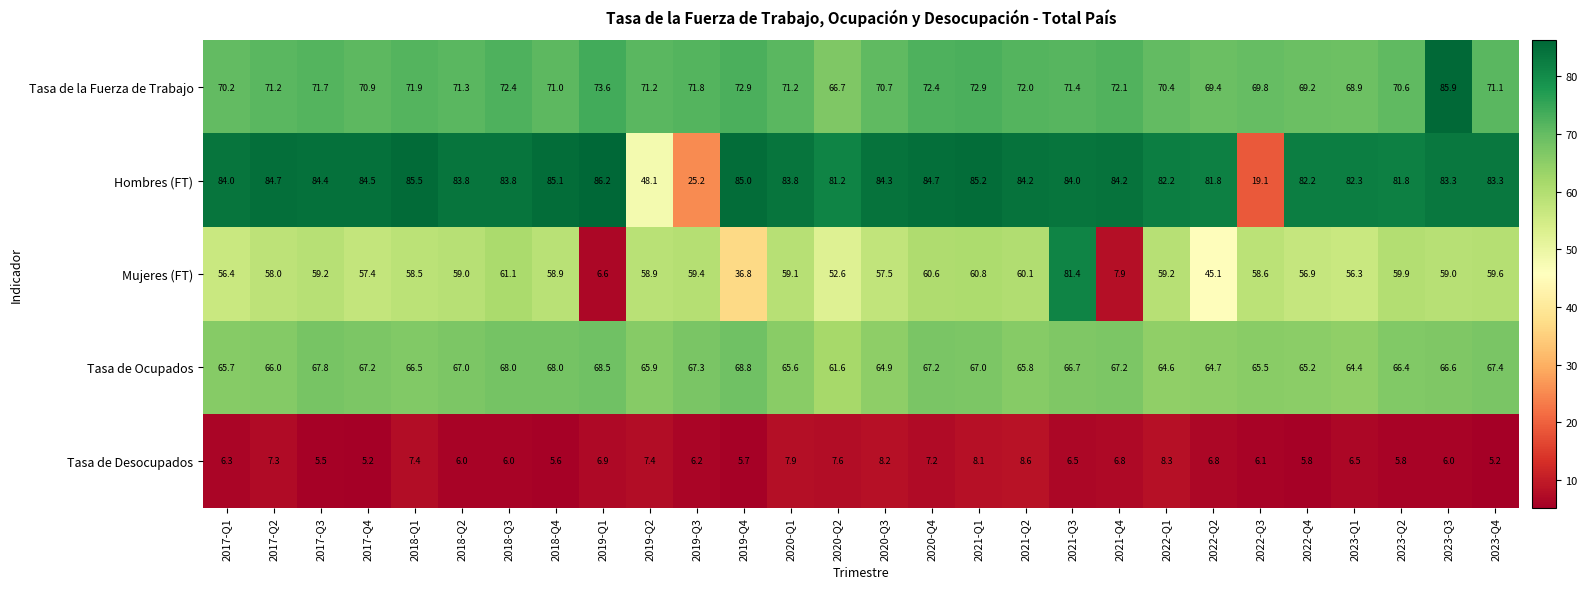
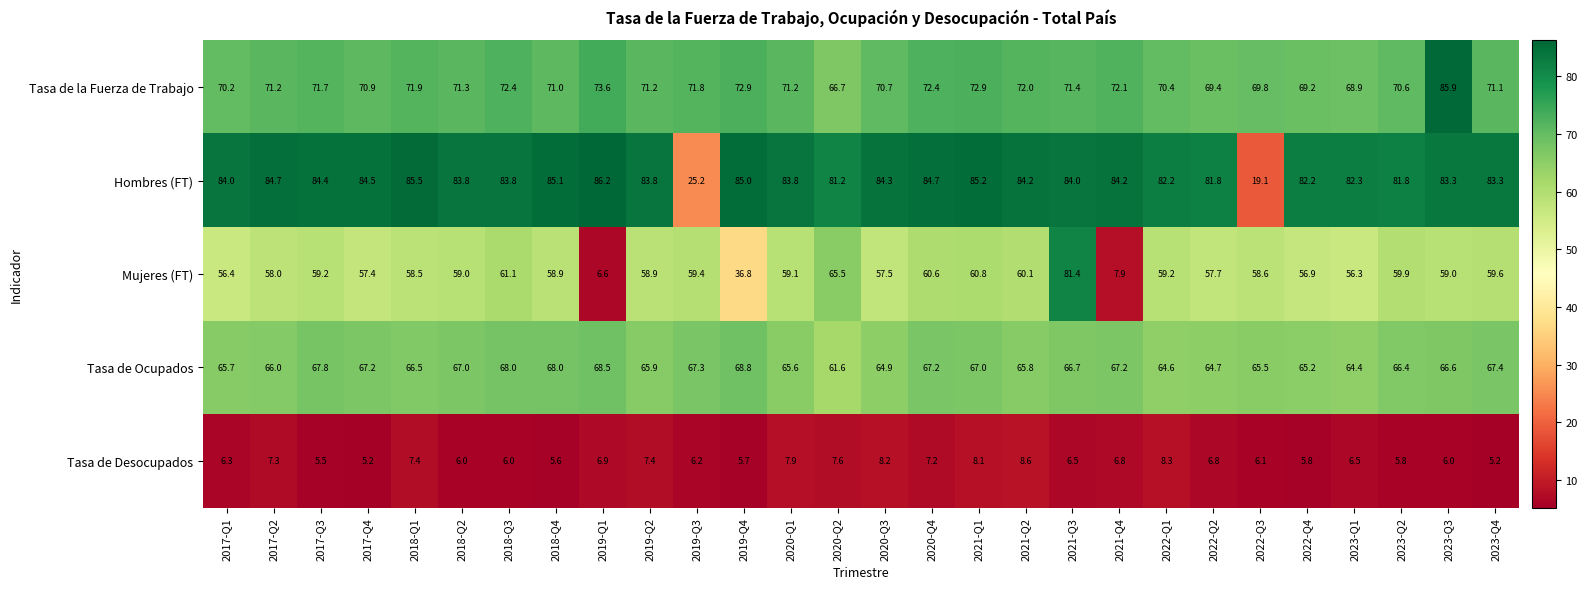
  {
    "Tasa de la Fuerza de Trabajo": {
      "2017-Q1": 70.2,
      "2017-Q2": 71.2,
      "2017-Q3": 71.7,
      "2017-Q4": 70.9,
      "2018-Q1": 71.9,
      "2018-Q2": 71.3,
      "2018-Q3": 72.4,
      "2018-Q4": 71.0,
      "2019-Q1": 73.6,
      "2019-Q2": 71.2,
      "2019-Q3": 71.8,
      "2019-Q4": 72.9,
      "2020-Q1": 71.2,
      "2020-Q2": 66.7,
      "2020-Q3": 70.7,
      "2020-Q4": 72.4,
      "2021-Q1": 72.9,
      "2021-Q2": 72.0,
      "2021-Q3": 71.4,
      "2021-Q4": 72.1,
      "2022-Q1": 70.4,
      "2022-Q2": 69.4,
      "2022-Q3": 69.8,
      "2022-Q4": 69.2,
      "2023-Q1": 68.9,
      "2023-Q2": 70.6,
      "2023-Q3": 85.9,
      "2023-Q4": 71.1
    },
    "Hombres (FT)": {
      "2017-Q1": 84.0,
      "2017-Q2": 84.7,
      "2017-Q3": 84.4,
      "2017-Q4": 84.5,
      "2018-Q1": 85.5,
      "2018-Q2": 83.8,
      "2018-Q3": 83.8,
      "2018-Q4": 85.1,
      "2019-Q1": 86.2,
-     "2019-Q2": 48.1,
+     "2019-Q2": 83.8,
      "2019-Q3": 25.2,
      "2019-Q4": 85.0,
      "2020-Q1": 83.8,
      "2020-Q2": 81.2,
      "2020-Q3": 84.3,
      "2020-Q4": 84.7,
      "2021-Q1": 85.2,
      "2021-Q2": 84.2,
      "2021-Q3": 84.0,
      "2021-Q4": 84.2,
      "2022-Q1": 82.2,
      "2022-Q2": 81.8,
      "2022-Q3": 19.1,
      "2022-Q4": 82.2,
      "2023-Q1": 82.3,
      "2023-Q2": 81.8,
      "2023-Q3": 83.3,
      "2023-Q4": 83.3
    },
    "Mujeres (FT)": {
      "2017-Q1": 56.4,
      "2017-Q2": 58.0,
      "2017-Q3": 59.2,
      "2017-Q4": 57.4,
      "2018-Q1": 58.5,
      "2018-Q2": 59.0,
      "2018-Q3": 61.1,
      "2018-Q4": 58.9,
      "2019-Q1": 6.6,
      "2019-Q2": 58.9,
      "2019-Q3": 59.4,
      "2019-Q4": 36.8,
      "2020-Q1": 59.1,
-     "2020-Q2": 52.6,
+     "2020-Q2": 65.5,
      "2020-Q3": 57.5,
      "2020-Q4": 60.6,
      "2021-Q1": 60.8,
      "2021-Q2": 60.1,
      "2021-Q3": 81.4,
      "2021-Q4": 7.9,
      "2022-Q1": 59.2,
-     "2022-Q2": 45.1,
+     "2022-Q2": 57.7,
      "2022-Q3": 58.6,
      "2022-Q4": 56.9,
      "2023-Q1": 56.3,
      "2023-Q2": 59.9,
      "2023-Q3": 59.0,
      "2023-Q4": 59.6
    },
    "Tasa de Ocupados": {
      "2017-Q1": 65.7,
      "2017-Q2": 66.0,
      "2017-Q3": 67.8,
      "2017-Q4": 67.2,
      "2018-Q1": 66.5,
      "2018-Q2": 67.0,
      "2018-Q3": 68.0,
      "2018-Q4": 68.0,
      "2019-Q1": 68.5,
      "2019-Q2": 65.9,
      "2019-Q3": 67.3,
      "2019-Q4": 68.8,
      "2020-Q1": 65.6,
      "2020-Q2": 61.6,
      "2020-Q3": 64.9,
      "2020-Q4": 67.2,
      "2021-Q1": 67.0,
      "2021-Q2": 65.8,
      "2021-Q3": 66.7,
      "2021-Q4": 67.2,
      "2022-Q1": 64.6,
      "2022-Q2": 64.7,
      "2022-Q3": 65.5,
      "2022-Q4": 65.2,
      "2023-Q1": 64.4,
      "2023-Q2": 66.4,
      "2023-Q3": 66.6,
      "2023-Q4": 67.4
    },
    "Tasa de Desocupados": {
      "2017-Q1": 6.3,
      "2017-Q2": 7.3,
      "2017-Q3": 5.5,
      "2017-Q4": 5.2,
      "2018-Q1": 7.4,
      "2018-Q2": 6.0,
      "2018-Q3": 6.0,
      "2018-Q4": 5.6,
      "2019-Q1": 6.9,
      "2019-Q2": 7.4,
      "2019-Q3": 6.2,
      "2019-Q4": 5.7,
      "2020-Q1": 7.9,
      "2020-Q2": 7.6,
      "2020-Q3": 8.2,
      "2020-Q4": 7.2,
      "2021-Q1": 8.1,
      "2021-Q2": 8.6,
      "2021-Q3": 6.5,
      "2021-Q4": 6.8,
      "2022-Q1": 8.3,
      "2022-Q2": 6.8,
      "2022-Q3": 6.1,
      "2022-Q4": 5.8,
      "2023-Q1": 6.5,
      "2023-Q2": 5.8,
      "2023-Q3": 6.0,
      "2023-Q4": 5.2
    }
  }
